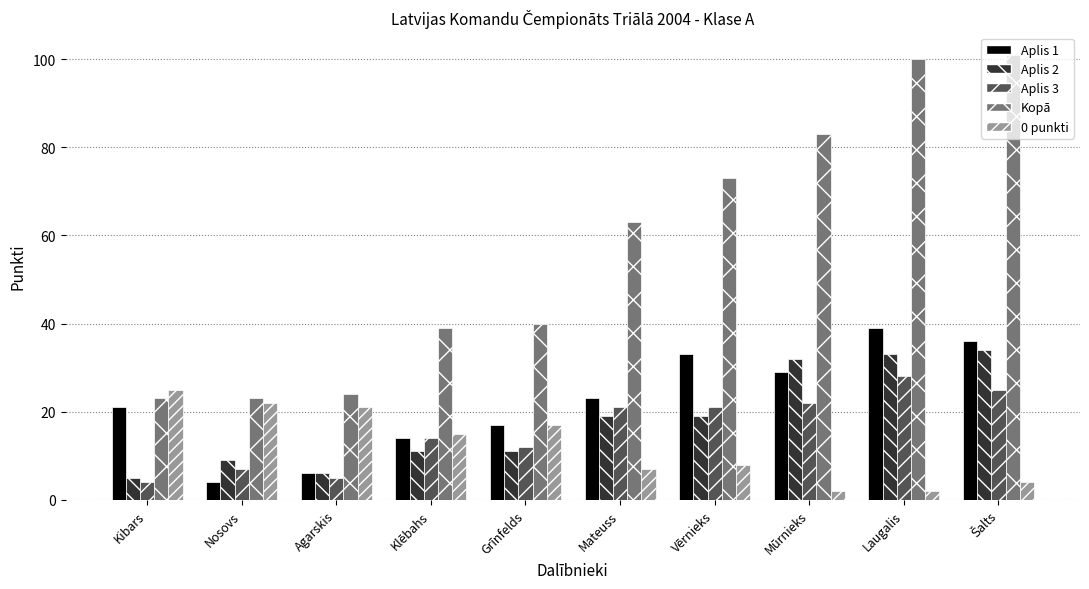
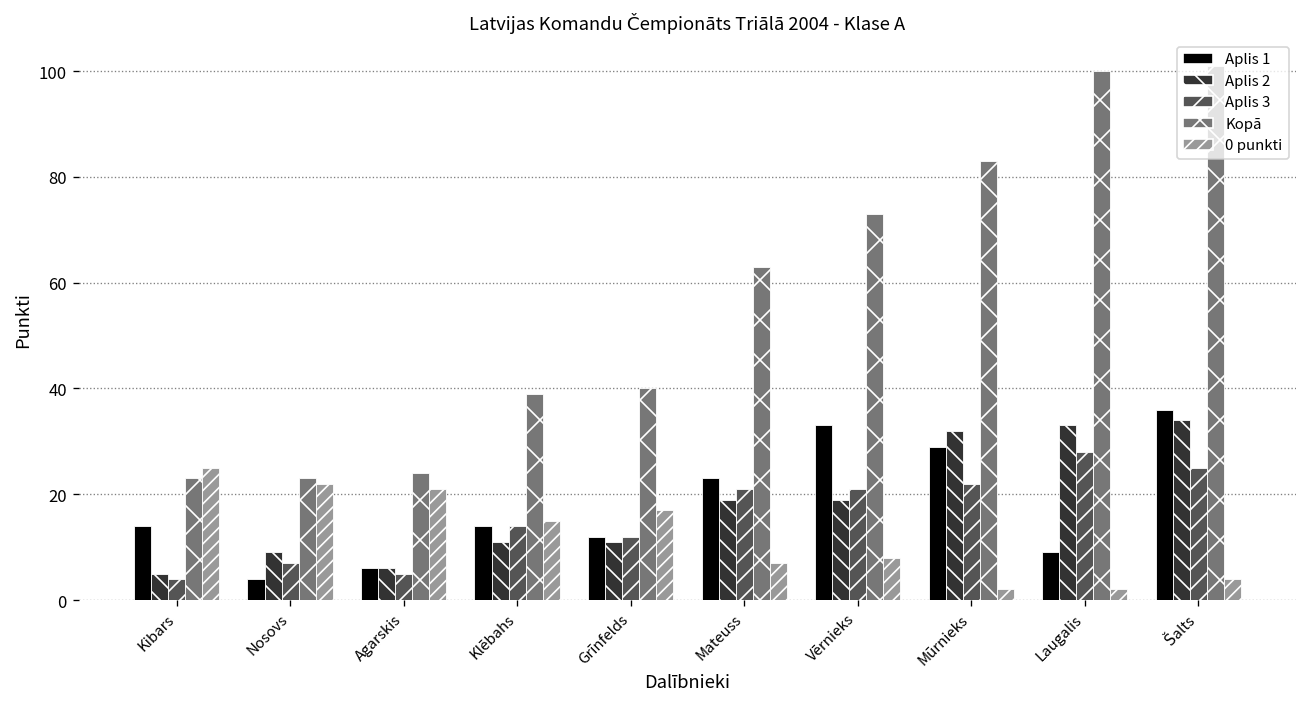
  {
    "Aplis 1": {
-     "Kibars": 21,
+     "Kibars": 14,
      "Nosovs": 4,
      "Agarskis": 6,
      "Klēbahs": 14,
-     "Grīnfelds": 17,
+     "Grīnfelds": 12,
      "Mateuss": 23,
      "Vērnieks": 33,
      "Mūrnieks": 29,
-     "Laugalis": 39,
+     "Laugalis": 9,
      "Šalts": 36
    }
  }
